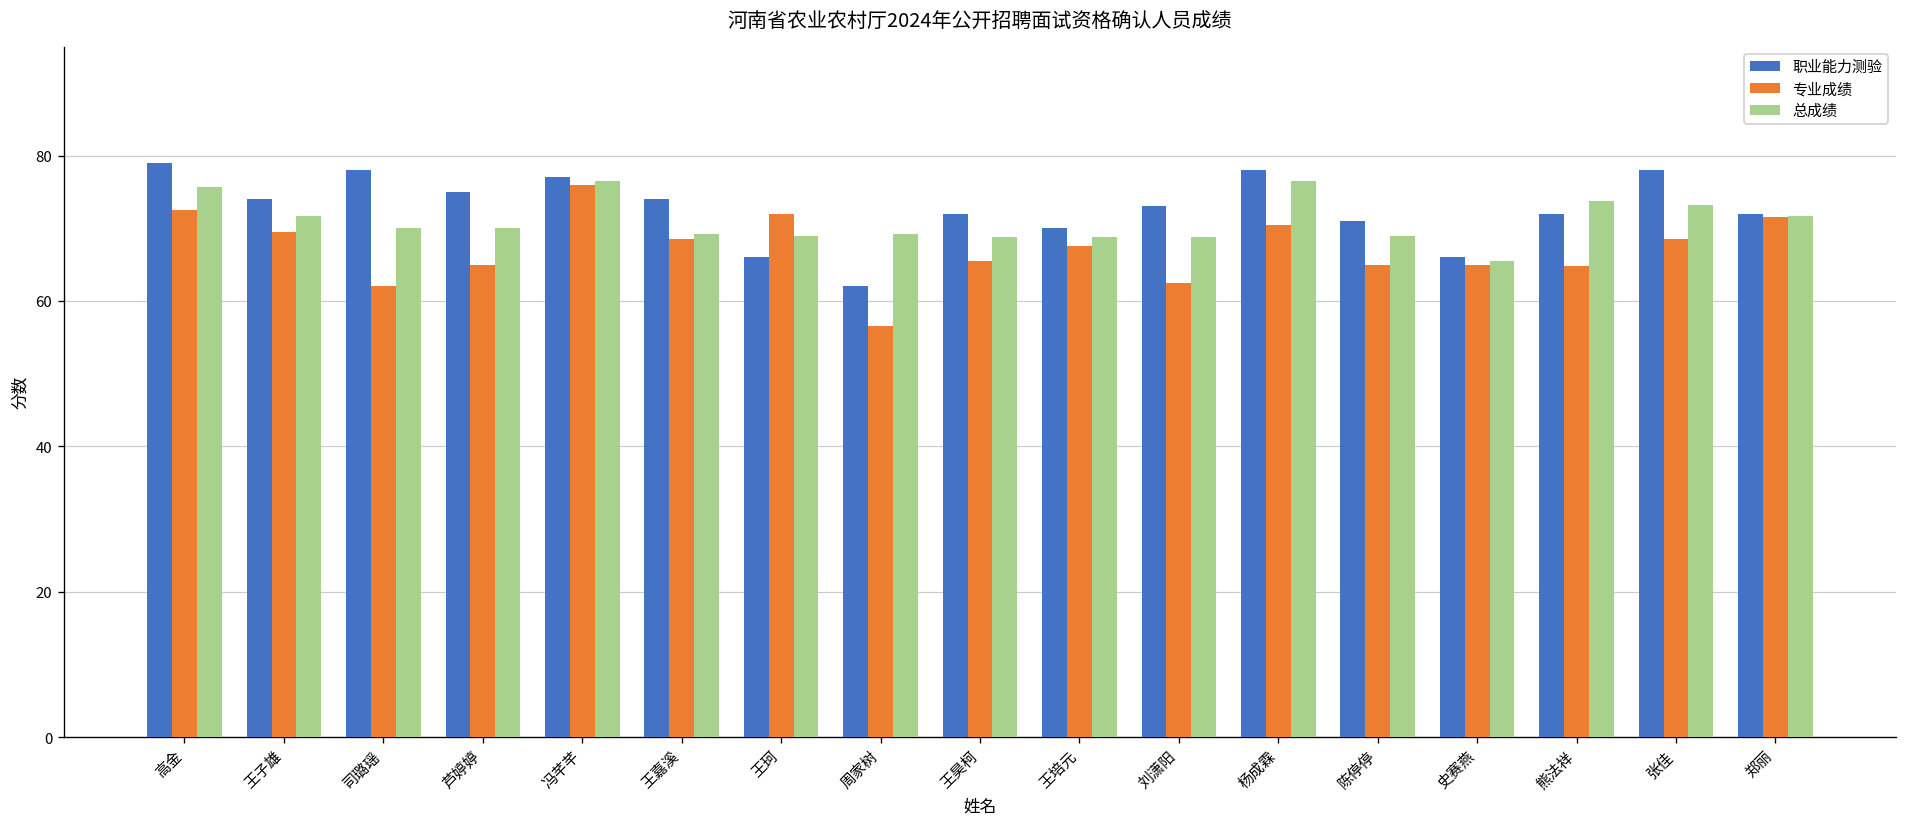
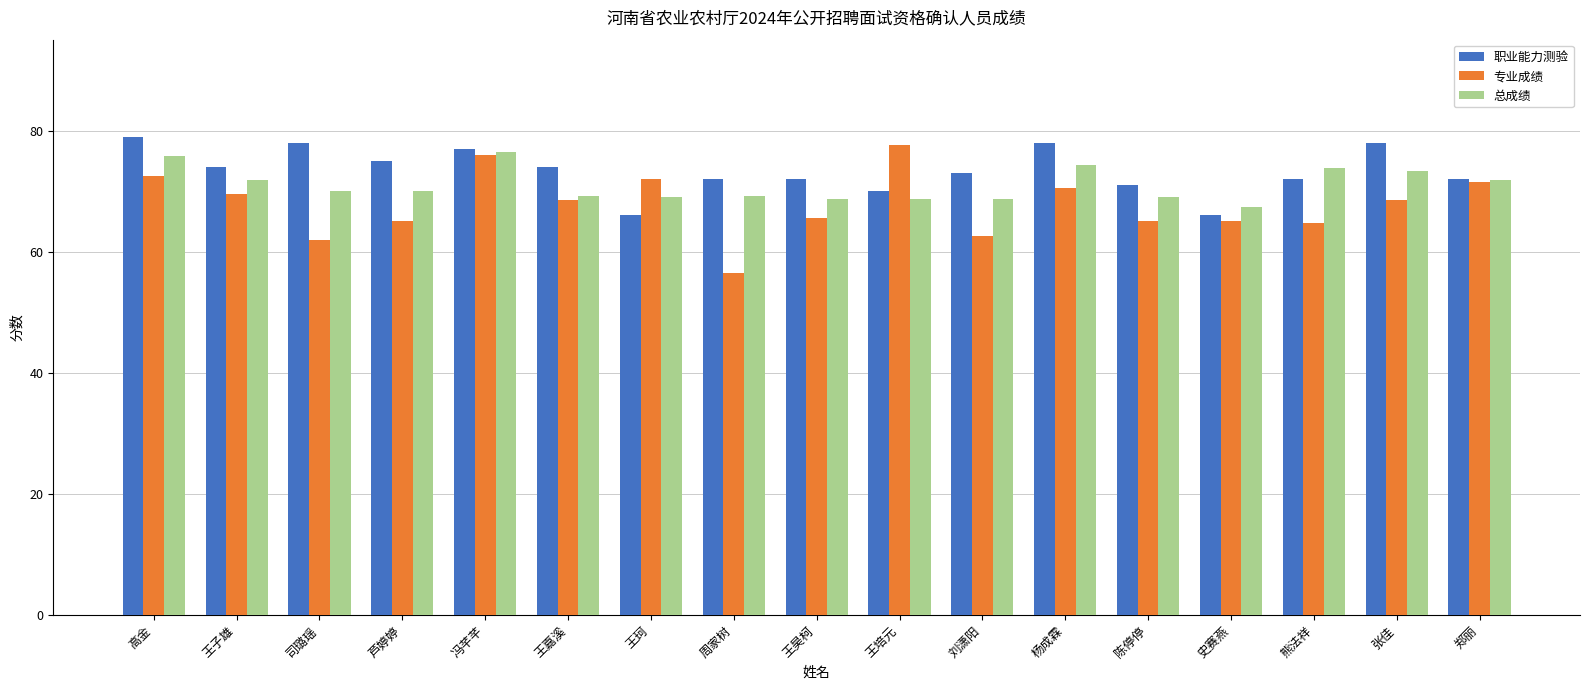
  {
    "职业能力测验": {
      "高金": 79,
      "王子雄": 74,
      "司璐瑶": 78,
      "芦婷婷": 75,
      "冯芊芊": 77,
      "王嘉溪": 74,
      "王珂": 66,
-     "周家树": 62,
+     "周家树": 72,
      "王昊柯": 72,
      "王培元": 70,
      "刘潇阳": 73,
      "杨成霖": 78,
      "陈停停": 71,
      "史赛燕": 66,
      "熊法祥": 72,
      "张佳": 78,
      "郑丽": 72
    },
    "专业成绩": {
      "高金": 73,
      "王子雄": 70,
      "司璐瑶": 62,
      "芦婷婷": 65,
      "冯芊芊": 76,
      "王嘉溪": 69,
      "王珂": 72,
      "周家树": 57,
      "王昊柯": 66,
-     "王培元": 68,
+     "王培元": 78,
      "刘潇阳": 63,
      "杨成霖": 71,
      "陈停停": 65,
      "史赛燕": 65,
      "熊法祥": 65,
      "张佳": 69,
      "郑丽": 72
    },
    "总成绩": {
      "高金": 76,
      "王子雄": 72,
      "司璐瑶": 70,
      "芦婷婷": 70,
      "冯芊芊": 77,
      "王嘉溪": 69,
      "王珂": 69,
      "周家树": 69,
      "王昊柯": 69,
      "王培元": 69,
      "刘潇阳": 69,
-     "杨成霖": 77,
+     "杨成霖": 74,
      "陈停停": 69,
-     "史赛燕": 66,
+     "史赛燕": 67,
      "熊法祥": 74,
      "张佳": 73,
      "郑丽": 72
    }
  }
